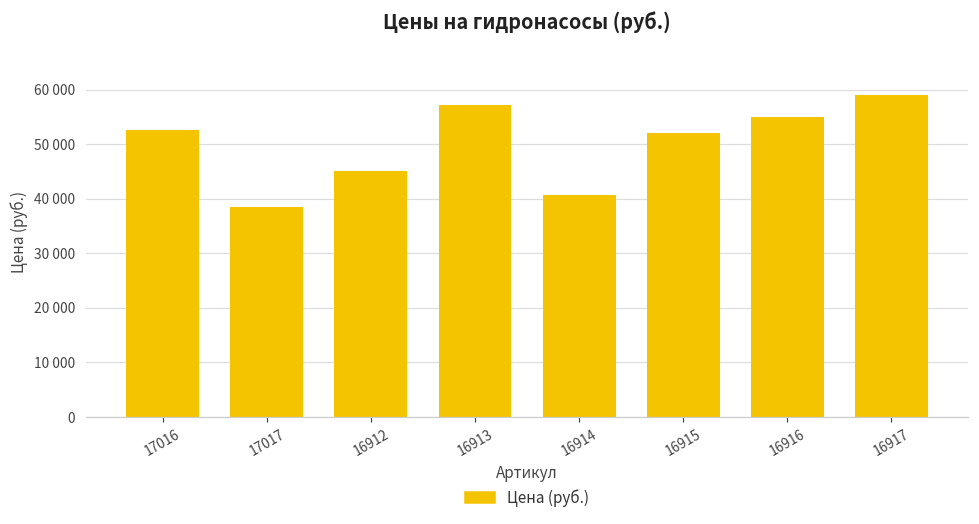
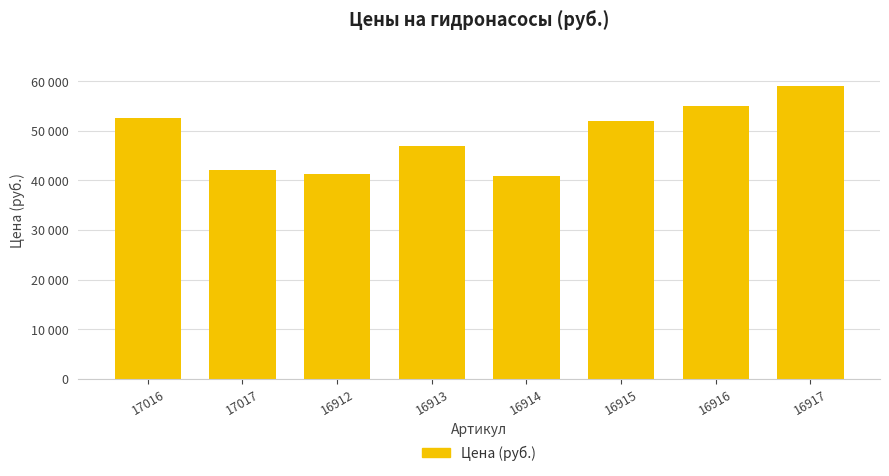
  {
    "17016": 53000,
-   "17017": 38000,
-   "16912": 45000,
-   "16913": 57000,
+   "17017": 42000,
+   "16912": 41000,
+   "16913": 47000,
    "16914": 41000,
    "16915": 52000,
    "16916": 55000,
    "16917": 59000
  }
